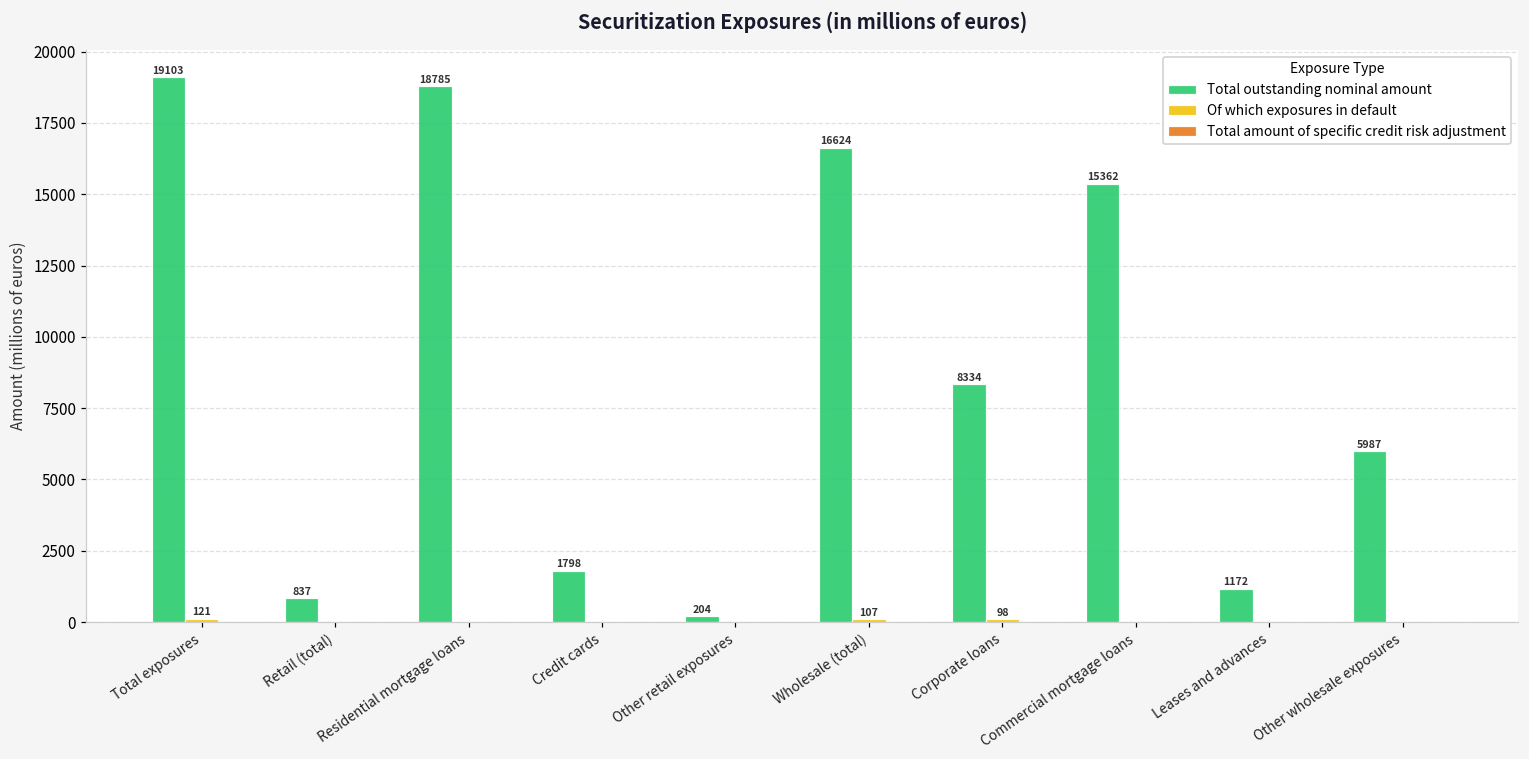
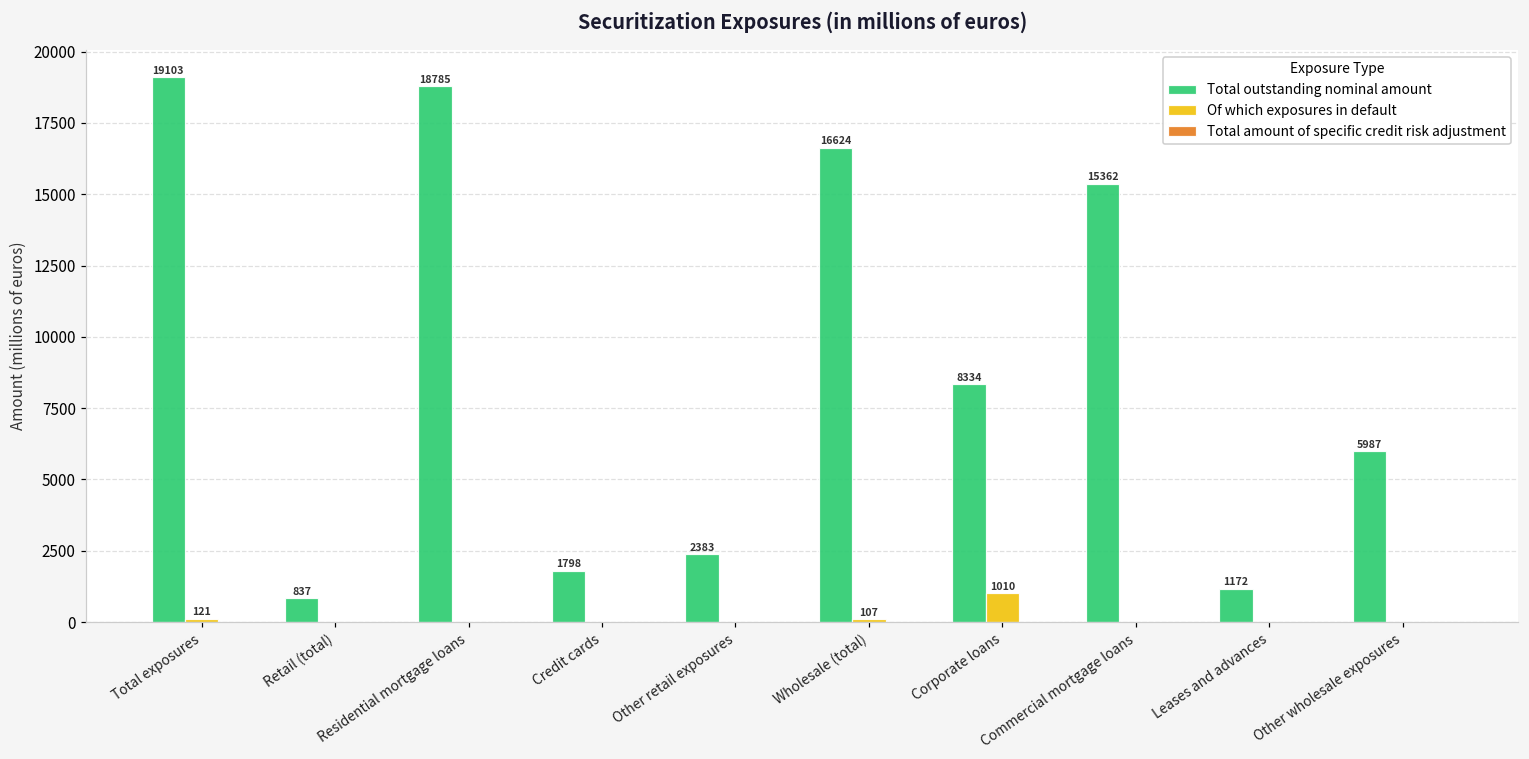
  {
    "Total outstanding nominal amount": {
      "Total exposures": 19103,
      "Retail (total)": 837,
      "Residential mortgage loans": 18785,
      "Credit cards": 1798,
-     "Other retail exposures": 204,
+     "Other retail exposures": 2383,
      "Wholesale (total)": 16624,
      "Corporate loans": 8334,
      "Commercial mortgage loans": 15362,
      "Leases and advances": 1172,
      "Other wholesale exposures": 5987
    },
    "Of which exposures in default": {
      "Total exposures": 121,
      "Wholesale (total)": 107,
-     "Corporate loans": 98
+     "Corporate loans": 1010
    },
    "Total amount of specific credit risk adjustment": {
      "Total exposures": 0,
      "Retail (total)": 0,
      "Residential mortgage loans": 0,
      "Credit cards": 0,
      "Other retail exposures": 0,
      "Wholesale (total)": 0,
      "Corporate loans": 0,
      "Commercial mortgage loans": 0,
      "Leases and advances": 0,
      "Other wholesale exposures": 0
    }
  }
